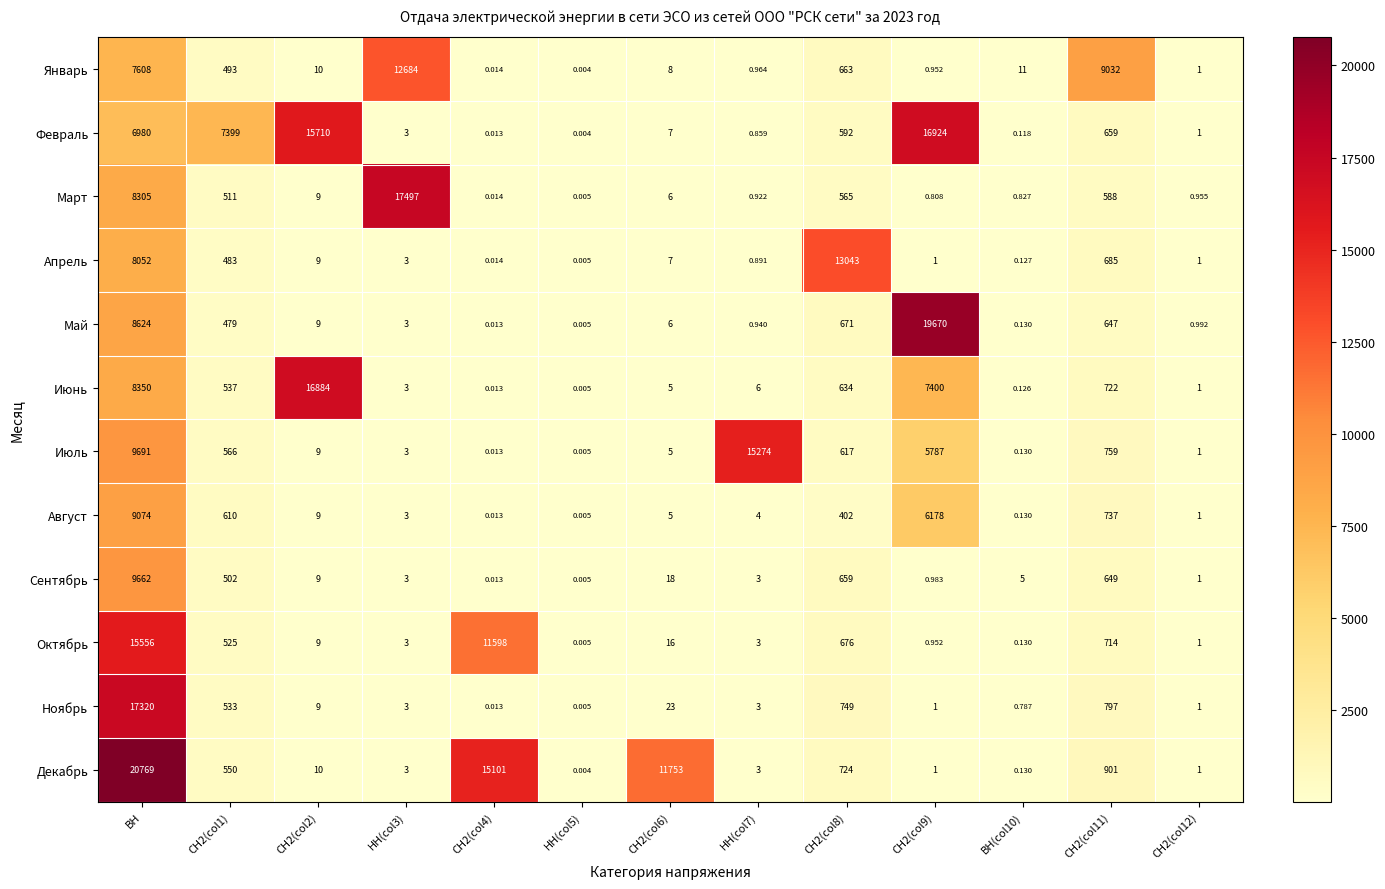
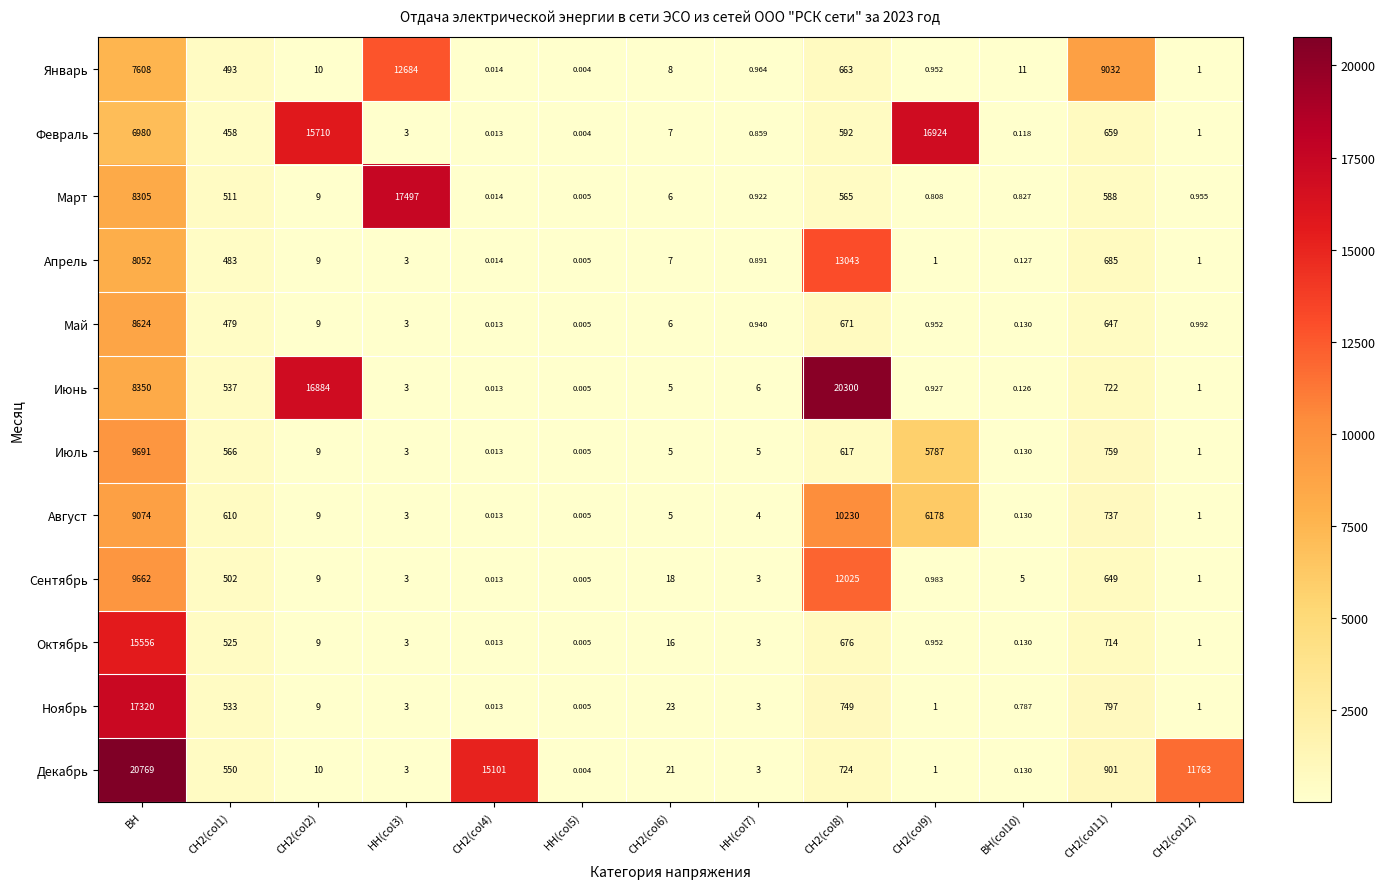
  {
    "Январь": {
      "ВН": 7608,
      "СН2(col1)": 493,
      "СН2(col2)": 10,
      "НН(col3)": 12684,
      "СН2(col4)": 0.014,
      "НН(col5)": 0.004,
      "СН2(col6)": 8,
      "НН(col7)": 0.964,
      "СН2(col8)": 663,
      "СН2(col9)": 0.952,
      "ВН(col10)": 11,
      "СН2(col11)": 9032,
      "СН2(col12)": 1
    },
    "Февраль": {
      "ВН": 6980,
-     "СН2(col1)": 7399,
+     "СН2(col1)": 458,
      "СН2(col2)": 15710,
      "НН(col3)": 3,
      "СН2(col4)": 0.013,
      "НН(col5)": 0.004,
      "СН2(col6)": 7,
      "НН(col7)": 0.859,
      "СН2(col8)": 592,
      "СН2(col9)": 16924,
      "ВН(col10)": 0.118,
      "СН2(col11)": 659,
      "СН2(col12)": 1
    },
    "Март": {
      "ВН": 8305,
      "СН2(col1)": 511,
      "СН2(col2)": 9,
      "НН(col3)": 17497,
      "СН2(col4)": 0.014,
      "НН(col5)": 0.005,
      "СН2(col6)": 6,
      "НН(col7)": 0.922,
      "СН2(col8)": 565,
      "СН2(col9)": 0.808,
      "ВН(col10)": 0.827,
      "СН2(col11)": 588,
      "СН2(col12)": 0.955
    },
    "Апрель": {
      "ВН": 8052,
      "СН2(col1)": 483,
      "СН2(col2)": 9,
      "НН(col3)": 3,
      "СН2(col4)": 0.014,
      "НН(col5)": 0.005,
      "СН2(col6)": 7,
      "НН(col7)": 0.891,
      "СН2(col8)": 13043,
      "СН2(col9)": 1,
      "ВН(col10)": 0.127,
      "СН2(col11)": 685,
      "СН2(col12)": 1
    },
    "Май": {
      "ВН": 8624,
      "СН2(col1)": 479,
      "СН2(col2)": 9,
      "НН(col3)": 3,
      "СН2(col4)": 0.013,
      "НН(col5)": 0.005,
      "СН2(col6)": 6,
      "НН(col7)": 0.940,
      "СН2(col8)": 671,
-     "СН2(col9)": 19670,
+     "СН2(col9)": 0.952,
      "ВН(col10)": 0.130,
      "СН2(col11)": 647,
      "СН2(col12)": 0.992
    },
    "Июнь": {
      "ВН": 8350,
      "СН2(col1)": 537,
      "СН2(col2)": 16884,
      "НН(col3)": 3,
      "СН2(col4)": 0.013,
      "НН(col5)": 0.005,
      "СН2(col6)": 5,
      "НН(col7)": 6,
-     "СН2(col8)": 634,
-     "СН2(col9)": 7400,
+     "СН2(col8)": 20300,
+     "СН2(col9)": 0.927,
      "ВН(col10)": 0.126,
      "СН2(col11)": 722,
      "СН2(col12)": 1
    },
    "Июль": {
      "ВН": 9691,
      "СН2(col1)": 566,
      "СН2(col2)": 9,
      "НН(col3)": 3,
      "СН2(col4)": 0.013,
      "НН(col5)": 0.005,
      "СН2(col6)": 5,
-     "НН(col7)": 15274,
+     "НН(col7)": 5,
      "СН2(col8)": 617,
      "СН2(col9)": 5787,
      "ВН(col10)": 0.130,
      "СН2(col11)": 759,
      "СН2(col12)": 1
    },
    "Август": {
      "ВН": 9074,
      "СН2(col1)": 610,
      "СН2(col2)": 9,
      "НН(col3)": 3,
      "СН2(col4)": 0.013,
      "НН(col5)": 0.005,
      "СН2(col6)": 5,
      "НН(col7)": 4,
-     "СН2(col8)": 402,
+     "СН2(col8)": 10230,
      "СН2(col9)": 6178,
      "ВН(col10)": 0.130,
      "СН2(col11)": 737,
      "СН2(col12)": 1
    },
    "Сентябрь": {
      "ВН": 9662,
      "СН2(col1)": 502,
      "СН2(col2)": 9,
      "НН(col3)": 3,
      "СН2(col4)": 0.013,
      "НН(col5)": 0.005,
      "СН2(col6)": 18,
      "НН(col7)": 3,
-     "СН2(col8)": 659,
+     "СН2(col8)": 12025,
      "СН2(col9)": 0.983,
      "ВН(col10)": 5,
      "СН2(col11)": 649,
      "СН2(col12)": 1
    },
    "Октябрь": {
      "ВН": 15556,
      "СН2(col1)": 525,
      "СН2(col2)": 9,
      "НН(col3)": 3,
-     "СН2(col4)": 11598,
+     "СН2(col4)": 0.013,
      "НН(col5)": 0.005,
      "СН2(col6)": 16,
      "НН(col7)": 3,
      "СН2(col8)": 676,
      "СН2(col9)": 0.952,
      "ВН(col10)": 0.130,
      "СН2(col11)": 714,
      "СН2(col12)": 1
    },
    "Ноябрь": {
      "ВН": 17320,
      "СН2(col1)": 533,
      "СН2(col2)": 9,
      "НН(col3)": 3,
      "СН2(col4)": 0.013,
      "НН(col5)": 0.005,
      "СН2(col6)": 23,
      "НН(col7)": 3,
      "СН2(col8)": 749,
      "СН2(col9)": 1,
      "ВН(col10)": 0.787,
      "СН2(col11)": 797,
      "СН2(col12)": 1
    },
    "Декабрь": {
      "ВН": 20769,
      "СН2(col1)": 550,
      "СН2(col2)": 10,
      "НН(col3)": 3,
      "СН2(col4)": 15101,
      "НН(col5)": 0.004,
-     "СН2(col6)": 11753,
+     "СН2(col6)": 21,
      "НН(col7)": 3,
      "СН2(col8)": 724,
      "СН2(col9)": 1,
      "ВН(col10)": 0.130,
      "СН2(col11)": 901,
-     "СН2(col12)": 1
+     "СН2(col12)": 11763
    }
  }
